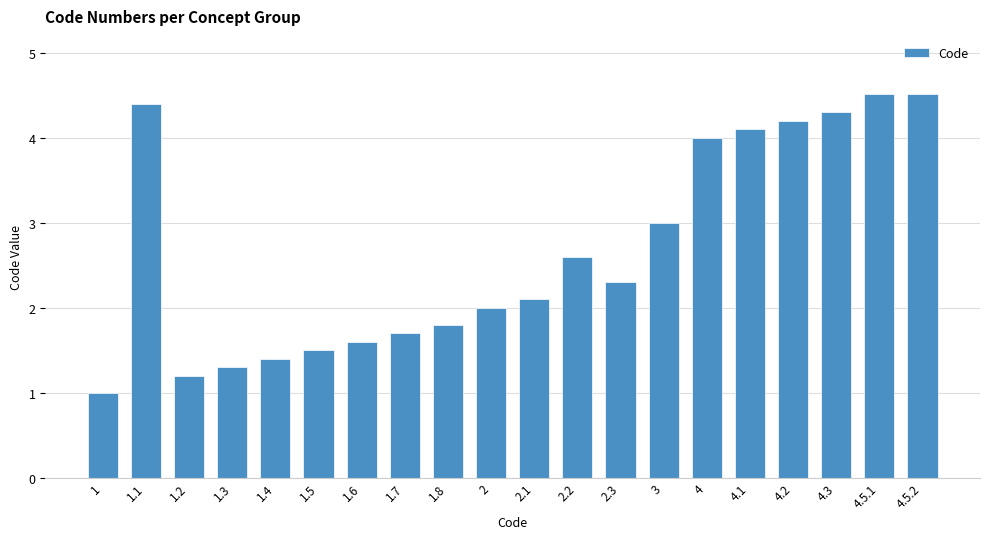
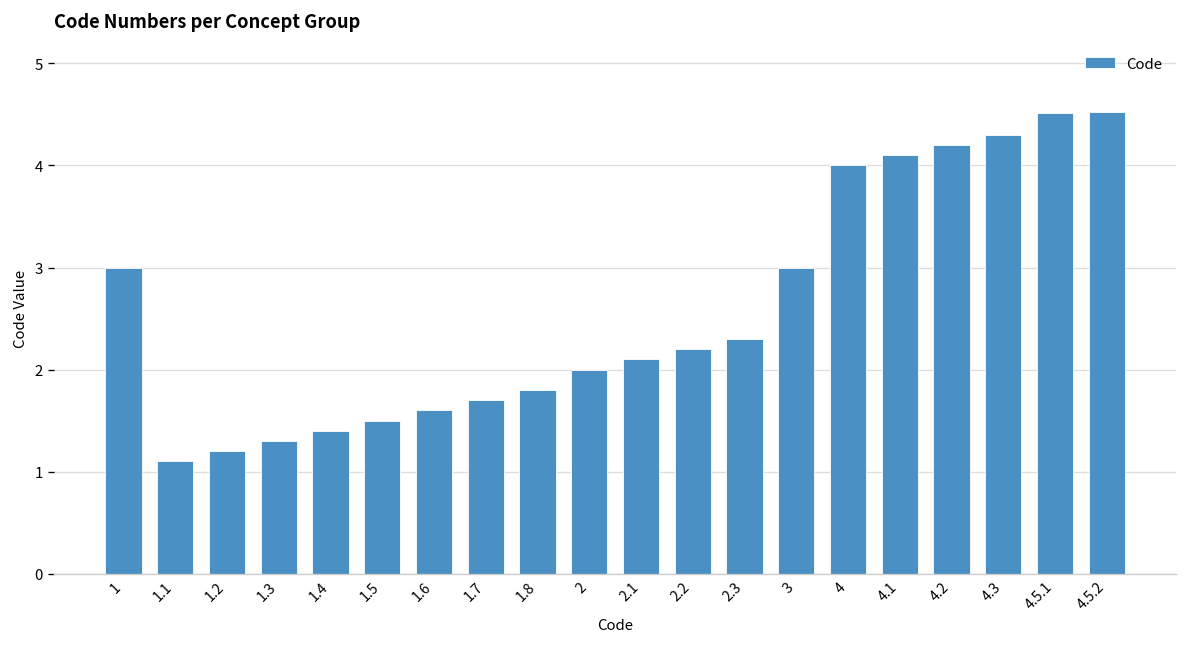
  {
-   "1": 1,
-   "1.1": 4.4,
+   "1": 3,
+   "1.1": 1.1,
    "1.2": 1.2,
    "1.3": 1.3,
    "1.4": 1.4,
    "1.5": 1.5,
    "1.6": 1.6,
    "1.7": 1.7,
    "1.8": 1.8,
    "2": 2.0,
    "2.1": 2.1,
-   "2.2": 2.6,
+   "2.2": 2.2,
    "2.3": 2.3,
    "3": 3.0,
    "4": 4.0,
    "4.1": 4.1,
    "4.2": 4.2,
    "4.3": 4.3,
    "4.5.1": 4.5,
    "4.5.2": 4.5
  }
